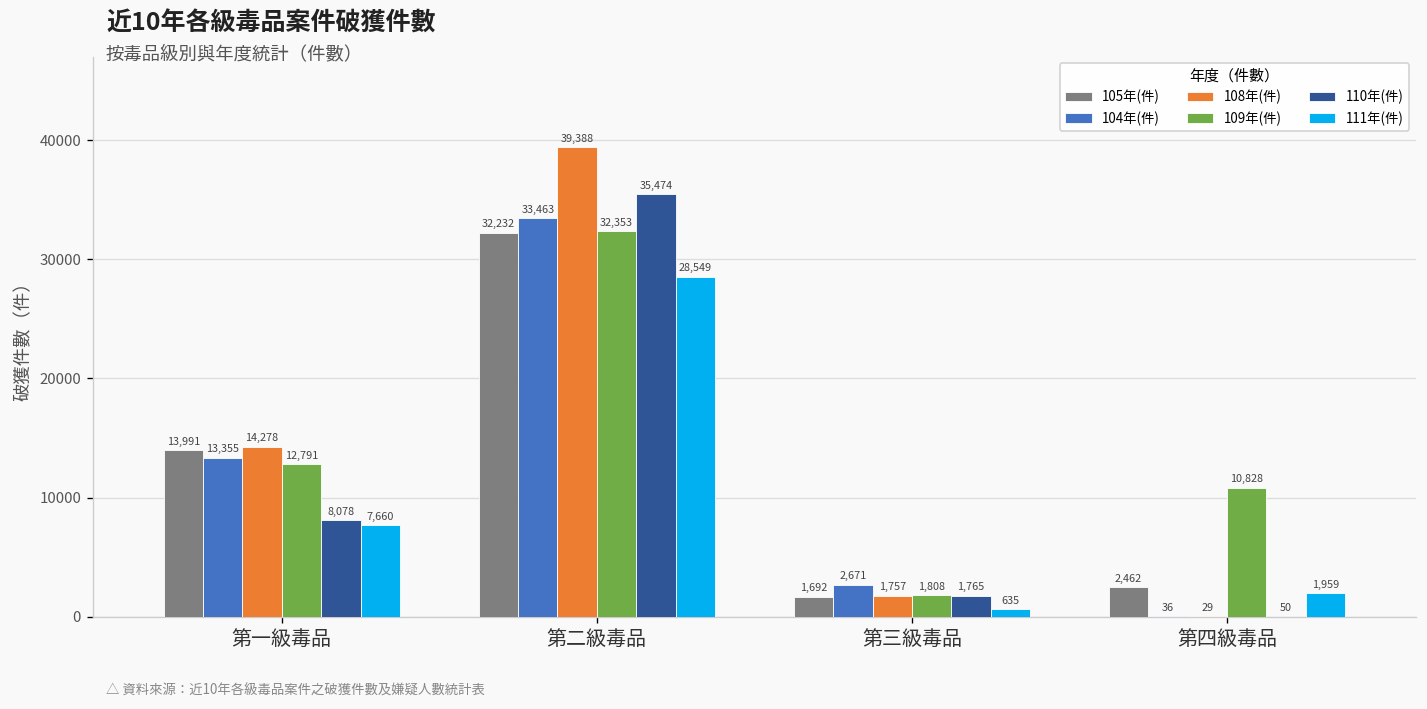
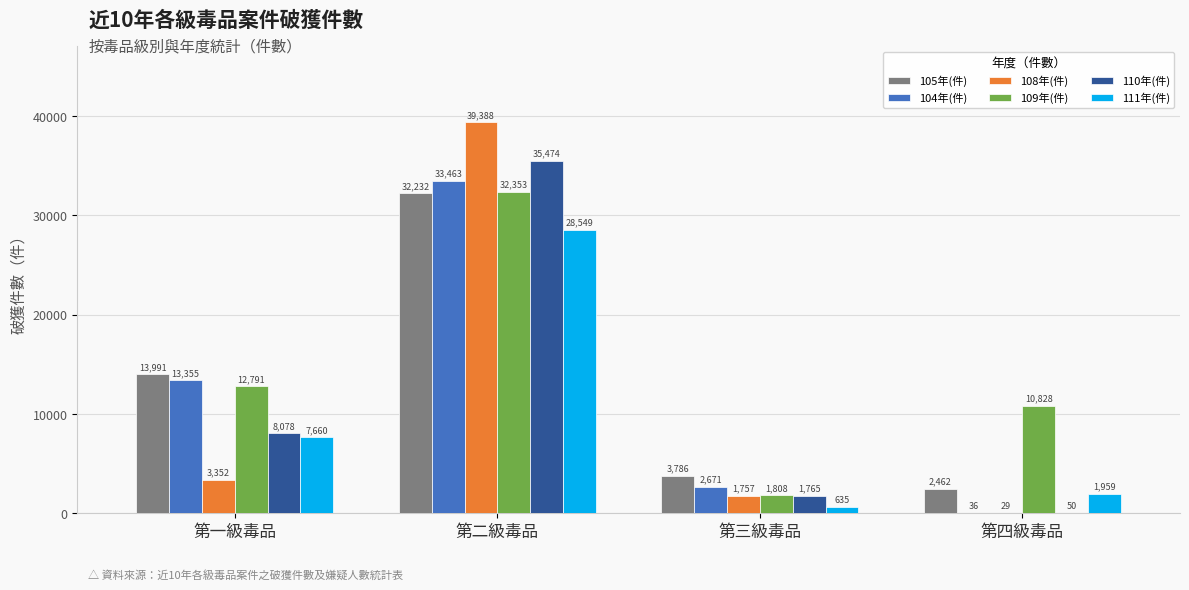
  {
    "105年(件)": {
      "第一級毒品": "13,991",
      "第二級毒品": "32,232",
-     "第三級毒品": "1,692",
+     "第三級毒品": "3,786",
      "第四級毒品": "2,462"
    },
    "108年(件)": {
-     "第一級毒品": "14,278",
+     "第一級毒品": "3,352",
      "第二級毒品": "39,388",
      "第三級毒品": "1,757",
      "第四級毒品": "29"
    },
    "109年(件)": {
      "第一級毒品": "12,791",
      "第二級毒品": "32,353",
      "第三級毒品": "1,808",
      "第四級毒品": "10,828"
    },
    "111年(件)": {
      "第一級毒品": "7,660",
      "第二級毒品": "28,549",
      "第三級毒品": "635",
      "第四級毒品": "1,959"
    }
  }
